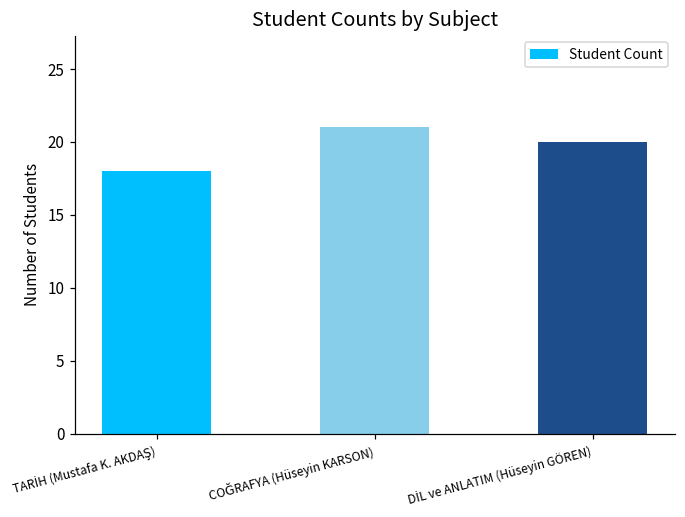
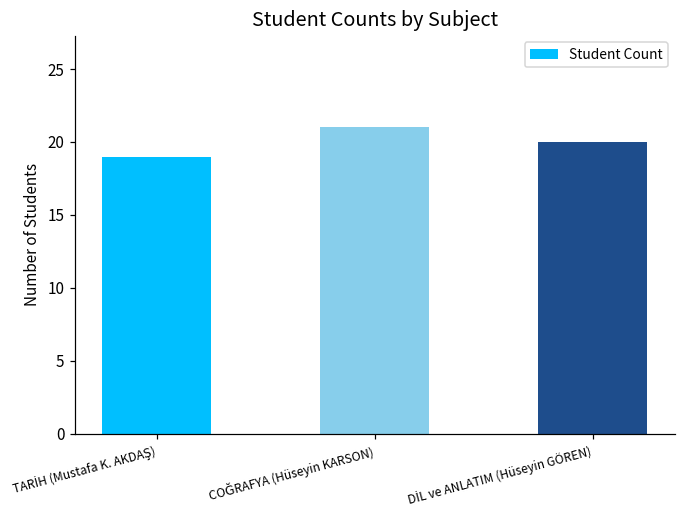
  {
-   "TARİH (Mustafa K. AKDAŞ)": 18,
+   "TARİH (Mustafa K. AKDAŞ)": 19,
    "COĞRAFYA (Hüseyin KARSON)": 21,
    "DİL ve ANLATIM (Hüseyin GÖREN)": 20
  }
